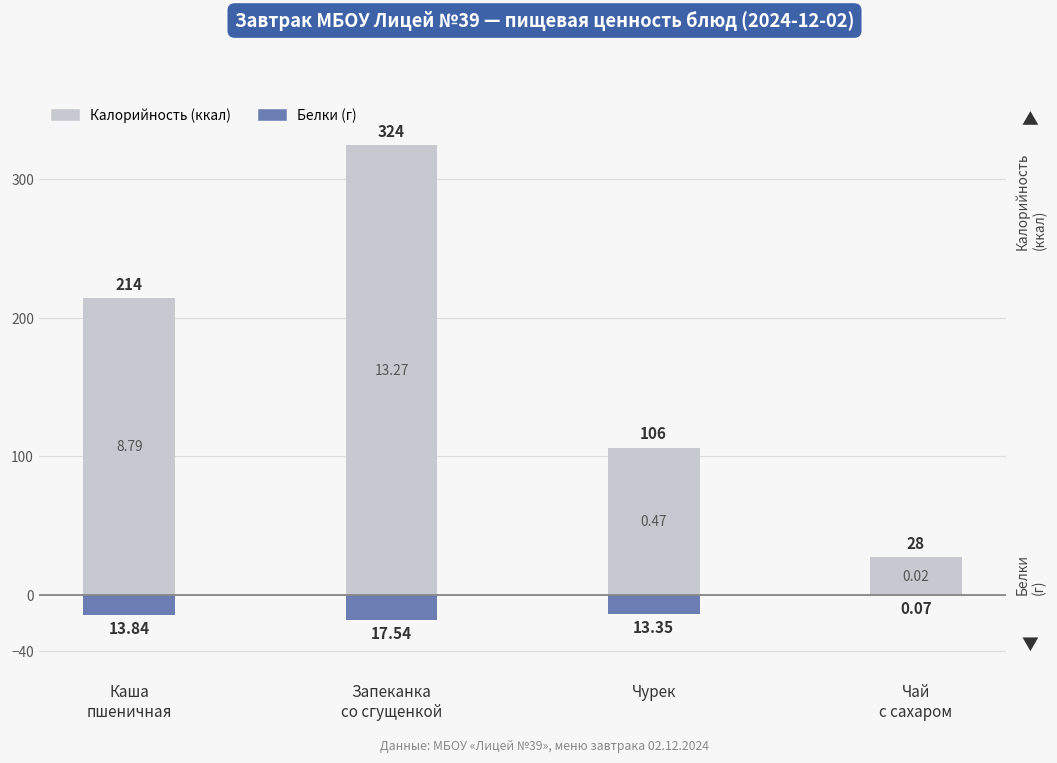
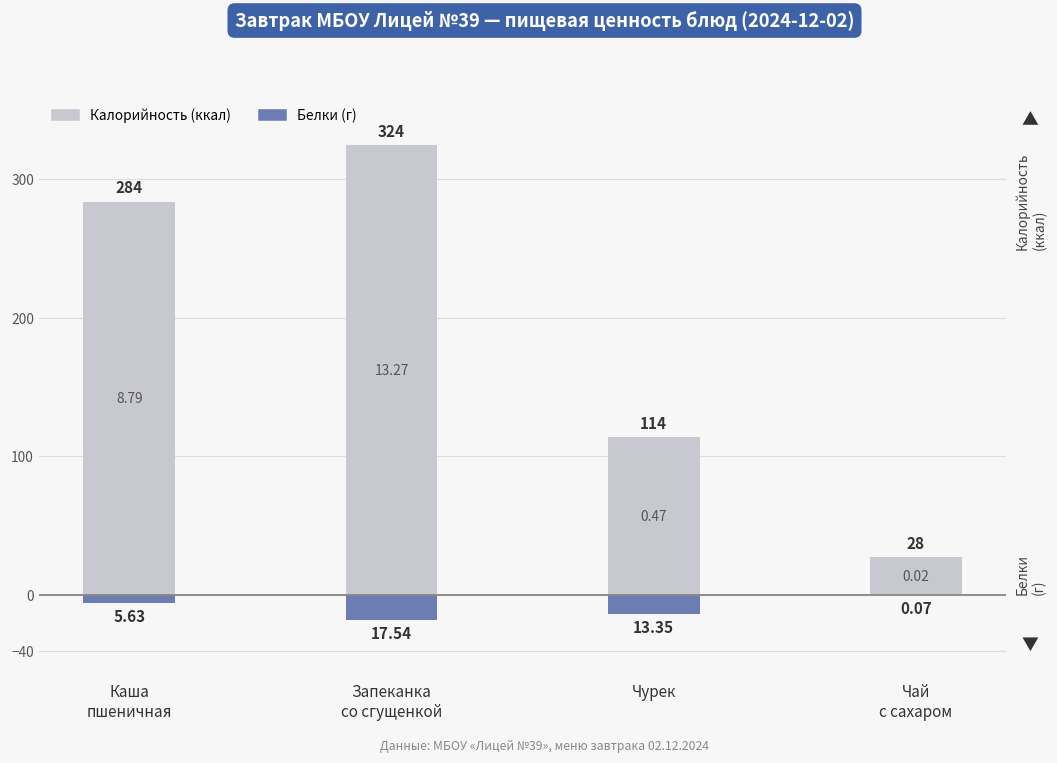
  {
    "Калорийность (ккал)": {
-     "Каша пшеничная": 214,
+     "Каша пшеничная": 284,
      "Запеканка со сгущенкой": 324,
-     "Чурек": 106,
+     "Чурек": 114,
      "Чай с сахаром": 28
    },
    "Белки (г)": {
-     "Каша пшеничная": 13.84
+     "Каша пшеничная": 5.63
    }
  }
